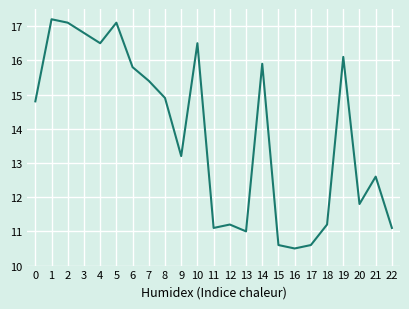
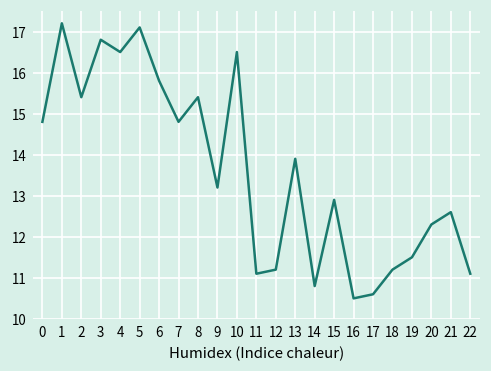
  {
    "0": 14.8,
    "1": 17.2,
-   "2": 17.1,
+   "2": 15.4,
    "3": 16.8,
    "4": 16.5,
    "5": 17.1,
    "6": 15.8,
-   "7": 15.4,
-   "8": 14.9,
+   "7": 14.8,
+   "8": 15.4,
    "9": 13.2,
    "10": 16.5,
    "11": 11.1,
    "12": 11.2,
-   "13": 11.0,
-   "14": 15.9,
-   "15": 10.6,
+   "13": 13.9,
+   "14": 10.8,
+   "15": 12.9,
    "16": 10.5,
    "17": 10.6,
    "18": 11.2,
-   "19": 16.1,
-   "20": 11.8,
+   "19": 11.5,
+   "20": 12.3,
    "21": 12.6,
    "22": 11.1
  }
